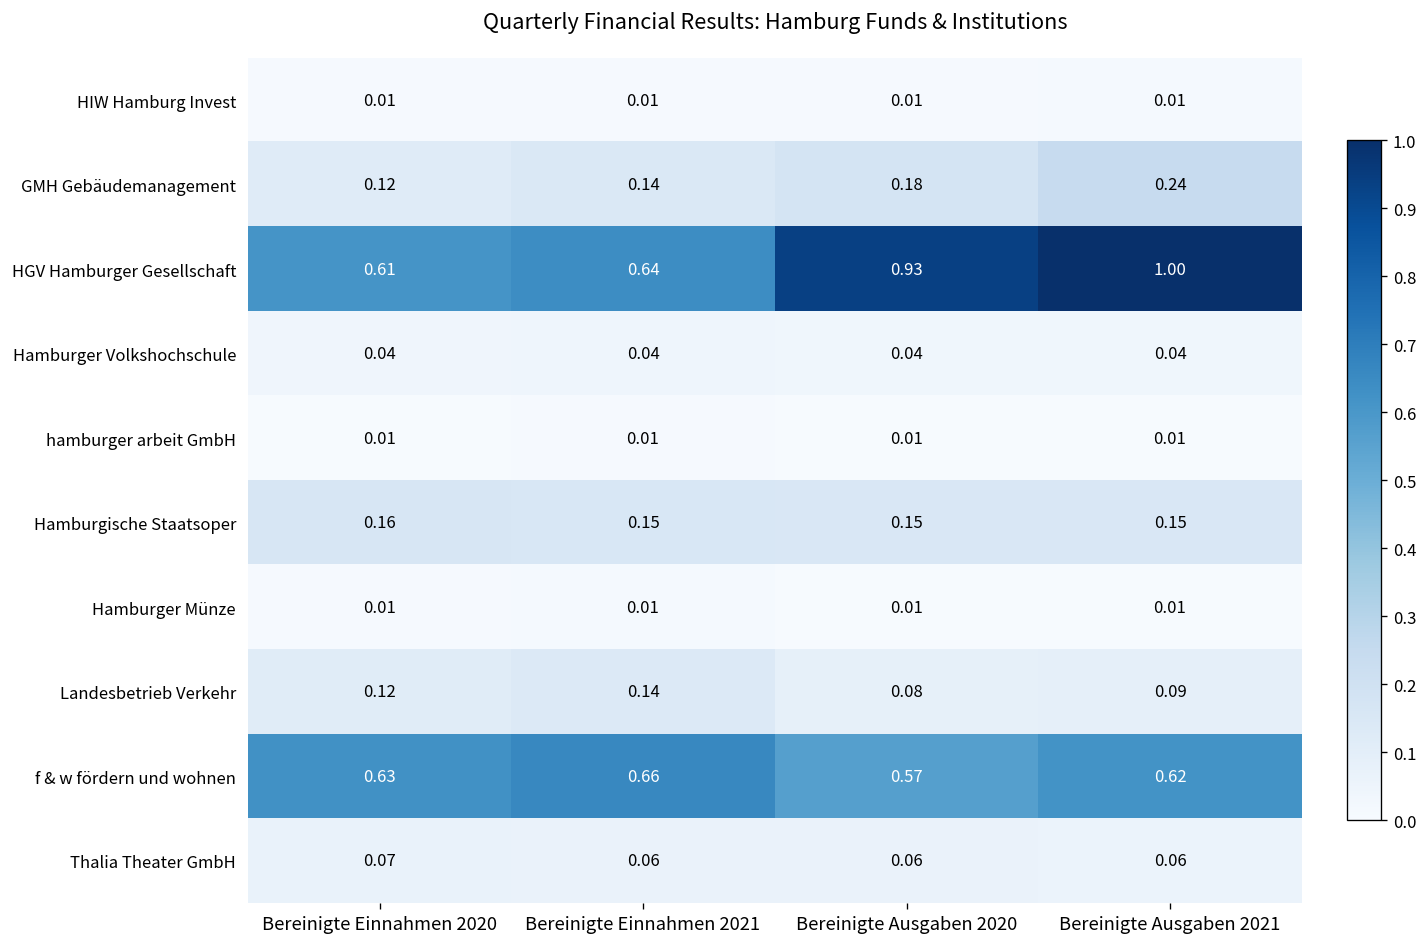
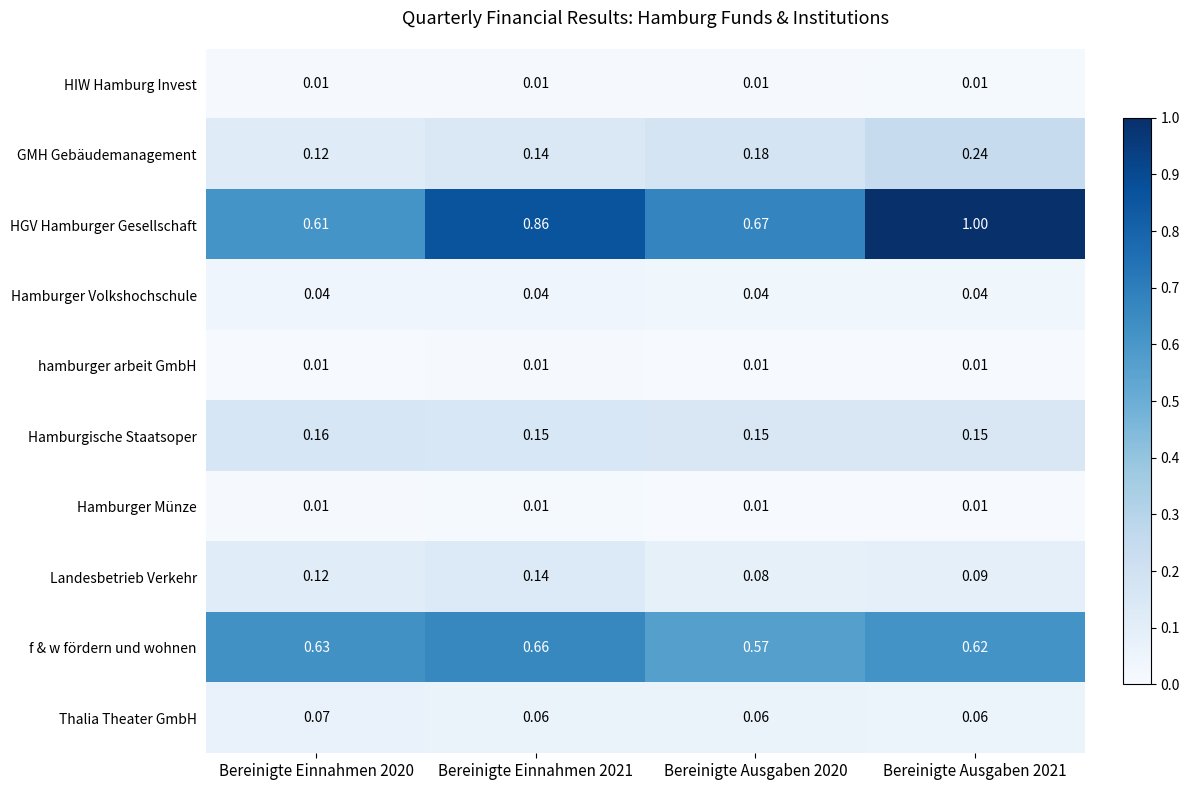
  {
    "HIW Hamburg Invest": {
      "Bereinigte Einnahmen 2020": 0.01,
      "Bereinigte Einnahmen 2021": 0.01,
      "Bereinigte Ausgaben 2020": 0.01,
      "Bereinigte Ausgaben 2021": 0.01
    },
    "GMH Gebäudemanagement": {
      "Bereinigte Einnahmen 2020": 0.12,
      "Bereinigte Einnahmen 2021": 0.14,
      "Bereinigte Ausgaben 2020": 0.18,
      "Bereinigte Ausgaben 2021": 0.24
    },
    "HGV Hamburger Gesellschaft": {
      "Bereinigte Einnahmen 2020": 0.61,
-     "Bereinigte Einnahmen 2021": 0.64,
-     "Bereinigte Ausgaben 2020": 0.93,
+     "Bereinigte Einnahmen 2021": 0.86,
+     "Bereinigte Ausgaben 2020": 0.67,
      "Bereinigte Ausgaben 2021": 1.00
    },
    "Hamburger Volkshochschule": {
      "Bereinigte Einnahmen 2020": 0.04,
      "Bereinigte Einnahmen 2021": 0.04,
      "Bereinigte Ausgaben 2020": 0.04,
      "Bereinigte Ausgaben 2021": 0.04
    },
    "hamburger arbeit GmbH": {
      "Bereinigte Einnahmen 2020": 0.01,
      "Bereinigte Einnahmen 2021": 0.01,
      "Bereinigte Ausgaben 2020": 0.01,
      "Bereinigte Ausgaben 2021": 0.01
    },
    "Hamburgische Staatsoper": {
      "Bereinigte Einnahmen 2020": 0.16,
      "Bereinigte Einnahmen 2021": 0.15,
      "Bereinigte Ausgaben 2020": 0.15,
      "Bereinigte Ausgaben 2021": 0.15
    },
    "Hamburger Münze": {
      "Bereinigte Einnahmen 2020": 0.01,
      "Bereinigte Einnahmen 2021": 0.01,
      "Bereinigte Ausgaben 2020": 0.01,
      "Bereinigte Ausgaben 2021": 0.01
    },
    "Landesbetrieb Verkehr": {
      "Bereinigte Einnahmen 2020": 0.12,
      "Bereinigte Einnahmen 2021": 0.14,
      "Bereinigte Ausgaben 2020": 0.08,
      "Bereinigte Ausgaben 2021": 0.09
    },
    "f & w fördern und wohnen": {
      "Bereinigte Einnahmen 2020": 0.63,
      "Bereinigte Einnahmen 2021": 0.66,
      "Bereinigte Ausgaben 2020": 0.57,
      "Bereinigte Ausgaben 2021": 0.62
    },
    "Thalia Theater GmbH": {
      "Bereinigte Einnahmen 2020": 0.07,
      "Bereinigte Einnahmen 2021": 0.06,
      "Bereinigte Ausgaben 2020": 0.06,
      "Bereinigte Ausgaben 2021": 0.06
    }
  }
